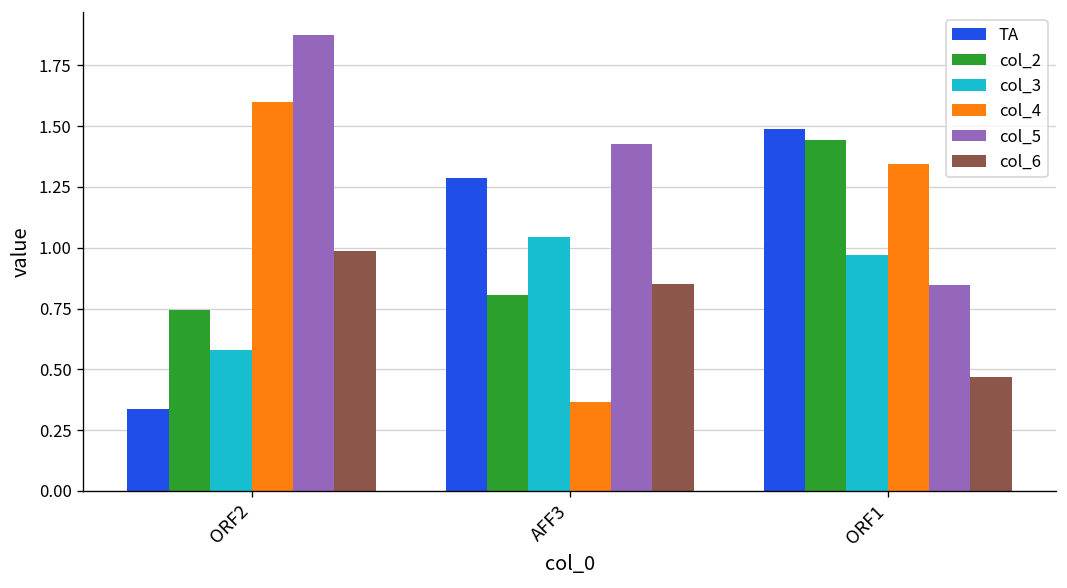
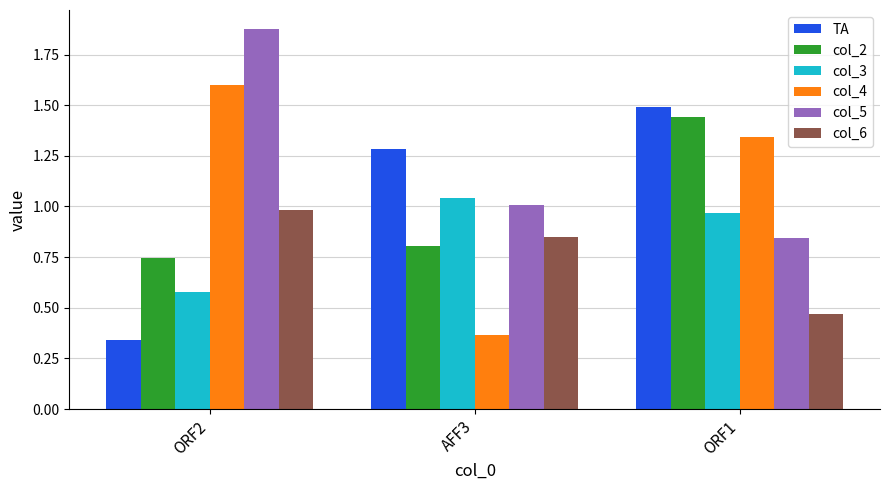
  {
    "TA": {
      "ORF2": 0.34,
      "AFF3": 1.28,
      "ORF1": 1.49
    },
    "col_2": {
      "ORF2": 0.74,
      "AFF3": 0.80,
      "ORF1": 1.44
    },
    "col_3": {
      "ORF2": 0.58,
      "AFF3": 1.04,
      "ORF1": 0.97
    },
    "col_4": {
      "ORF2": 1.60,
      "AFF3": 0.37,
      "ORF1": 1.34
    },
    "col_5": {
      "ORF2": 1.88,
-     "AFF3": 1.43,
+     "AFF3": 1.01,
      "ORF1": 0.85
    },
    "col_6": {
      "ORF2": 0.98,
      "AFF3": 0.85,
      "ORF1": 0.47
    }
  }
